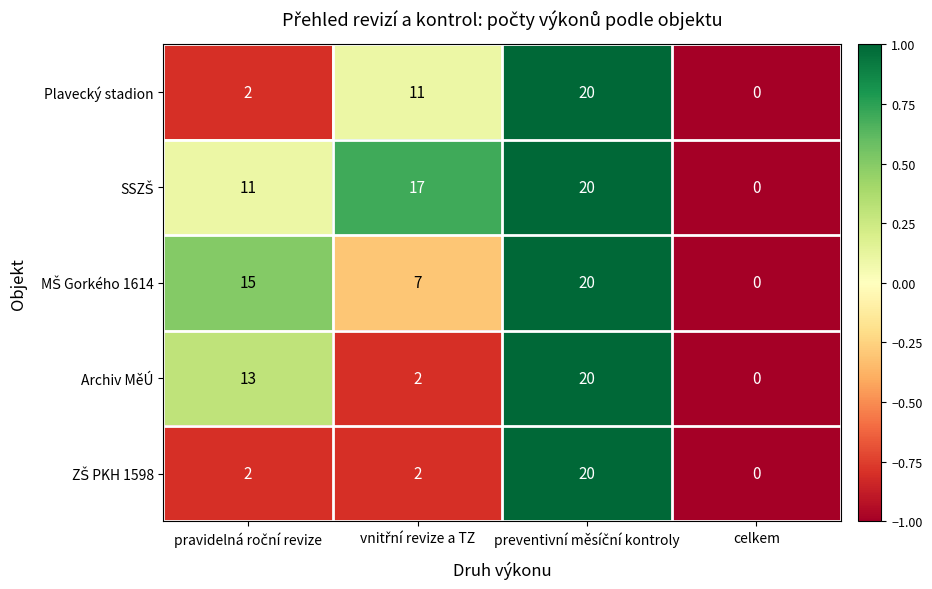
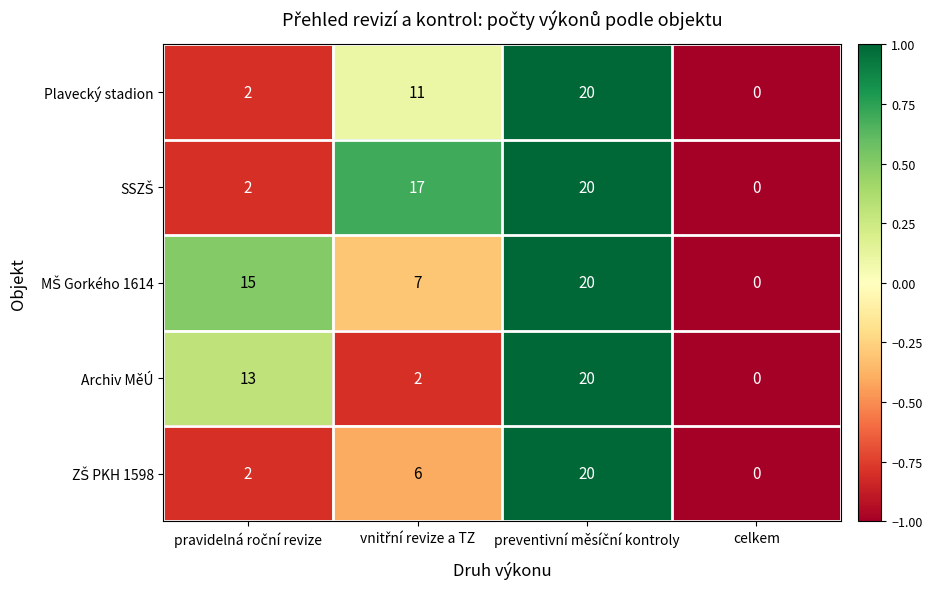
  {
    "Plavecký stadion": {
      "pravidelná roční revize": 2,
      "vnitřní revize a TZ": 11,
      "preventivní měsíční kontroly": 20,
      "celkem": 0
    },
    "SSZŠ": {
-     "pravidelná roční revize": 11,
+     "pravidelná roční revize": 2,
      "vnitřní revize a TZ": 17,
      "preventivní měsíční kontroly": 20,
      "celkem": 0
    },
    "MŠ Gorkého 1614": {
      "pravidelná roční revize": 15,
      "vnitřní revize a TZ": 7,
      "preventivní měsíční kontroly": 20,
      "celkem": 0
    },
    "Archiv MěÚ": {
      "pravidelná roční revize": 13,
      "vnitřní revize a TZ": 2,
      "preventivní měsíční kontroly": 20,
      "celkem": 0
    },
    "ZŠ PKH 1598": {
      "pravidelná roční revize": 2,
-     "vnitřní revize a TZ": 2,
+     "vnitřní revize a TZ": 6,
      "preventivní měsíční kontroly": 20,
      "celkem": 0
    }
  }
